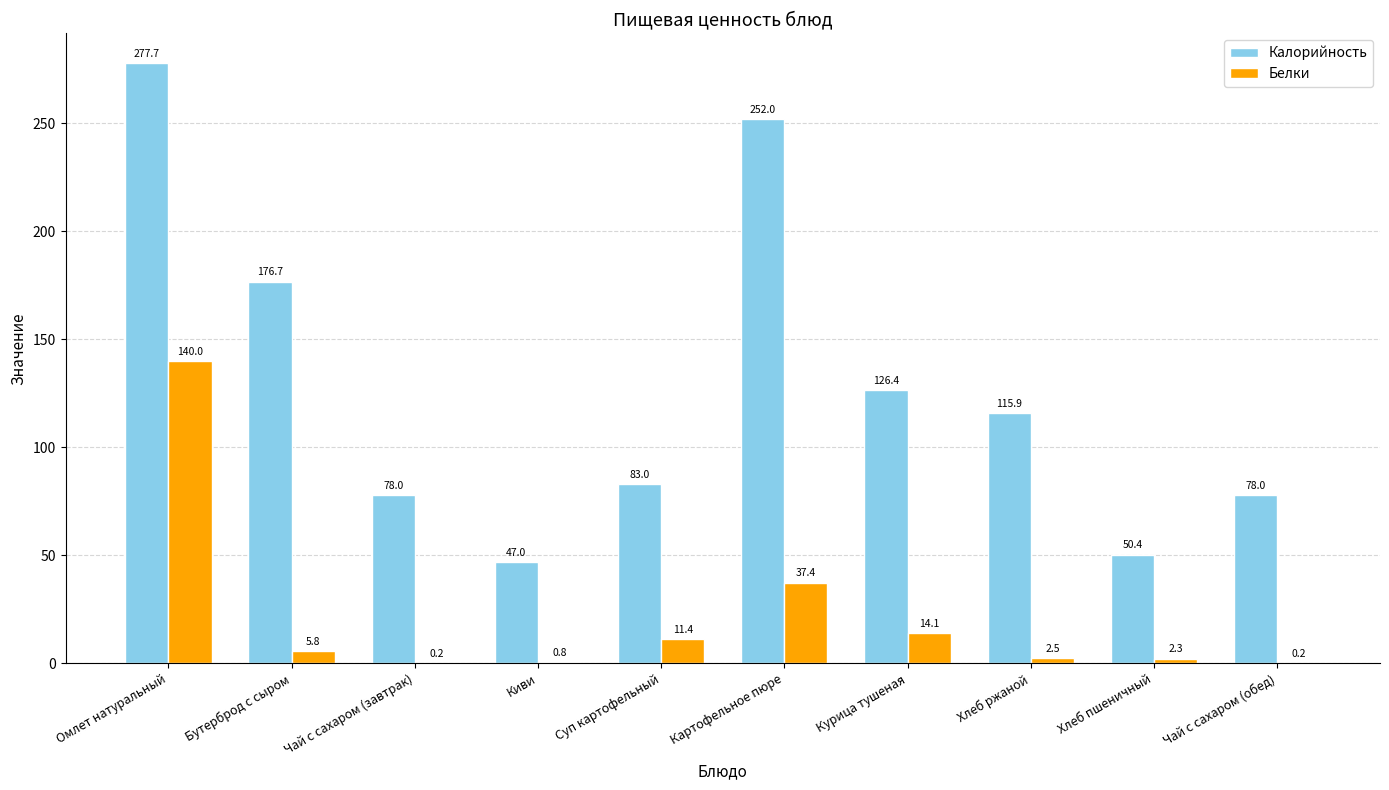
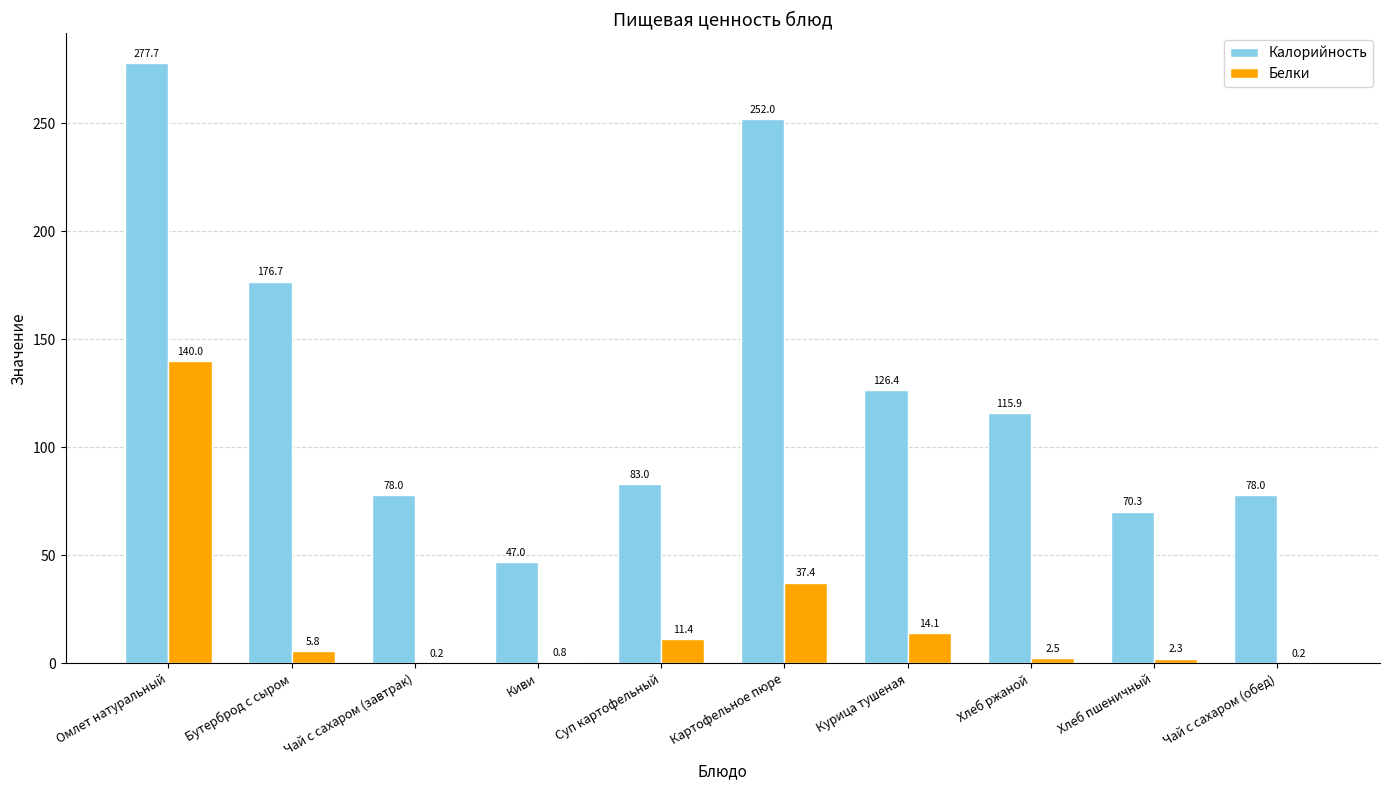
  {
    "Калорийность": {
      "Омлет натуральный": 277.7,
      "Бутерброд с сыром": 176.7,
      "Чай с сахаром (завтрак)": 78.0,
      "Киви": 47.0,
      "Суп картофельный": 83.0,
      "Картофельное пюре": 252.0,
      "Курица тушеная": 126.4,
      "Хлеб ржаной": 115.9,
-     "Хлеб пшеничный": 50.4,
+     "Хлеб пшеничный": 70.3,
      "Чай с сахаром (обед)": 78.0
    },
    "Белки": {
      "Омлет натуральный": 140.0,
      "Бутерброд с сыром": 5.8,
      "Чай с сахаром (завтрак)": 0.2,
      "Киви": 0.8,
      "Суп картофельный": 11.4,
      "Картофельное пюре": 37.4,
      "Курица тушеная": 14.1,
      "Хлеб ржаной": 2.5,
      "Хлеб пшеничный": 2.3,
      "Чай с сахаром (обед)": 0.2
    }
  }
